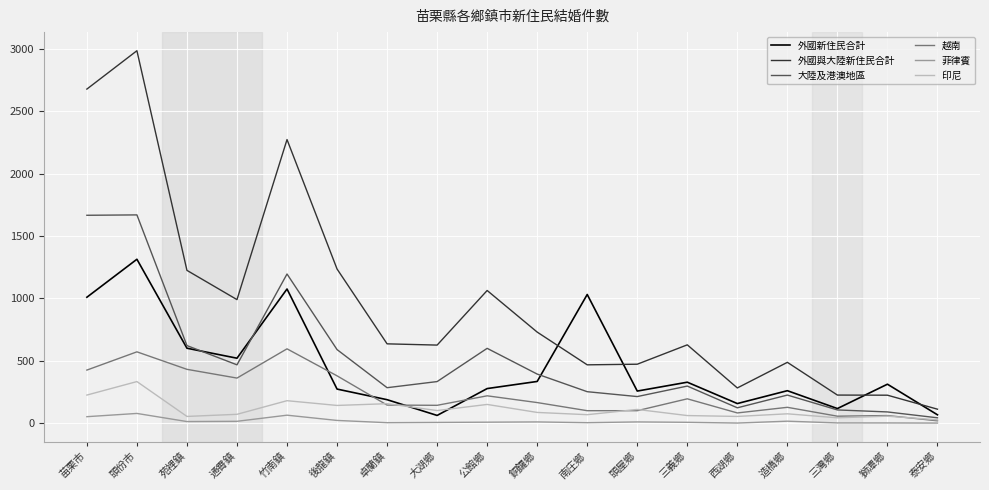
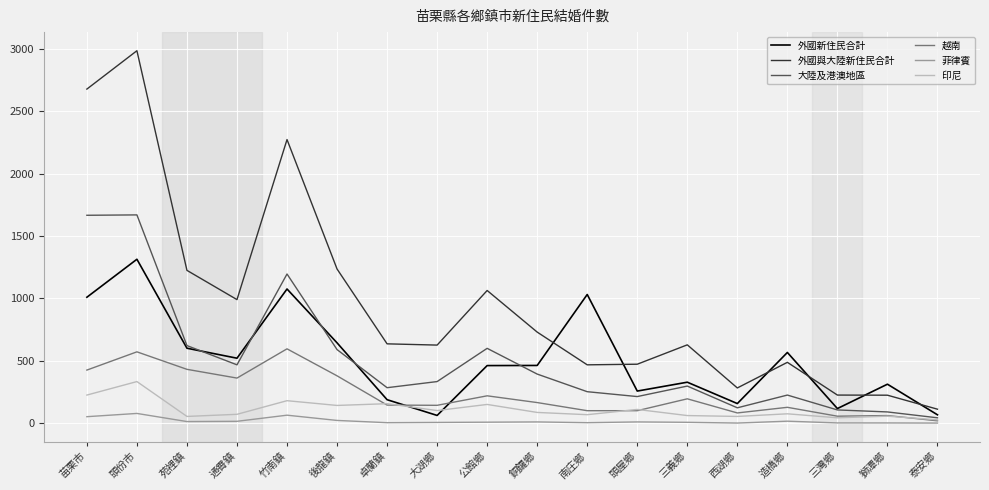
  {
    "外國新住民合計": {
      "苗栗市": 1010,
      "頭份市": 1310,
      "苑裡鎮": 600,
      "通霄鎮": 520,
      "竹南鎮": 1080,
-     "後龍鎮": 280,
+     "後龍鎮": 650,
      "卓蘭鎮": 190,
      "大湖鄉": 60,
-     "公館鄉": 280,
-     "銅鑼鄉": 340,
+     "公館鄉": 460,
+     "銅鑼鄉": 460,
      "南庄鄉": 1030,
      "頭屋鄉": 260,
      "三義鄉": 330,
      "西湖鄉": 160,
-     "造橋鄉": 260,
+     "造橋鄉": 570,
      "獅潭鄉": 310,
      "泰安鄉": 70
    }
  }
